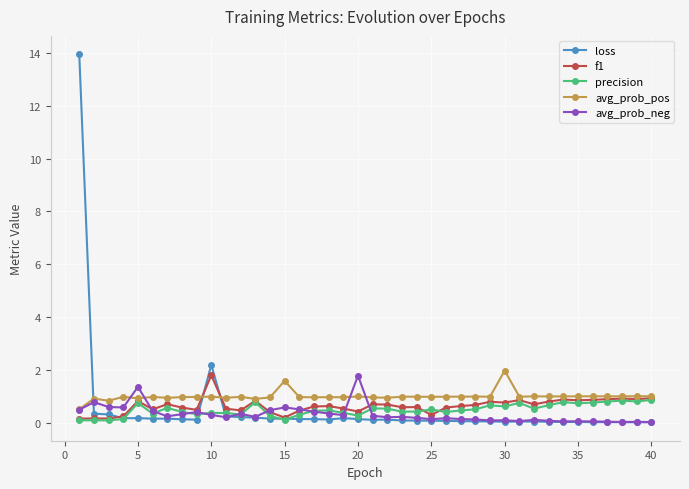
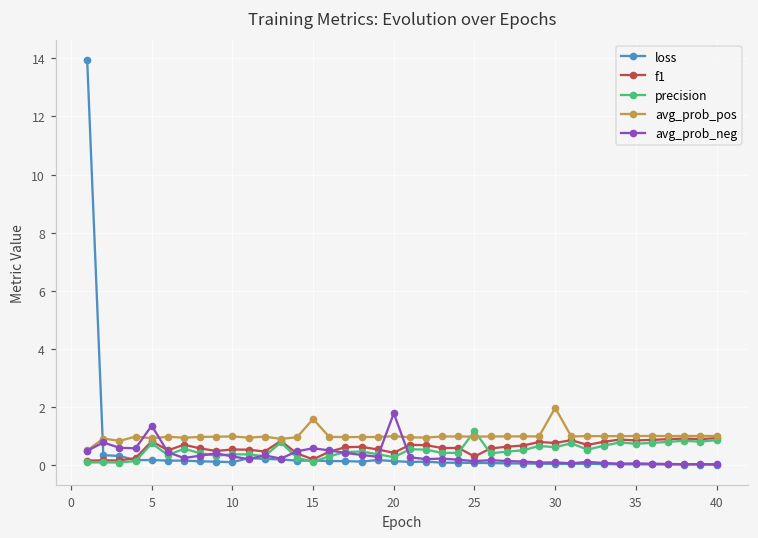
  {
    "loss": {
      "5": 0.2,
-     "10": 2.2,
+     "10": 0.1,
      "20": 0.1
    },
    "f1": {
-     "10": 1.8,
+     "10": 0.5,
      "20": 0.4,
      "25": 0.3,
      "30": 0.8,
      "35": 0.8
    },
    "precision": {
      "20": 0.3,
-     "25": 0.5,
+     "25": 1.2,
      "30": 0.6,
      "35": 0.7
    },
    "avg_prob_pos": {
      "5": 0.9,
      "10": 1.0,
      "15": 1.6,
      "20": 1.0,
      "25": 1.0,
      "30": 2.0,
      "35": 1.0
    },
    "avg_prob_neg": {
      "5": 1.4,
      "15": 0.6,
      "20": 1.8
    }
  }
